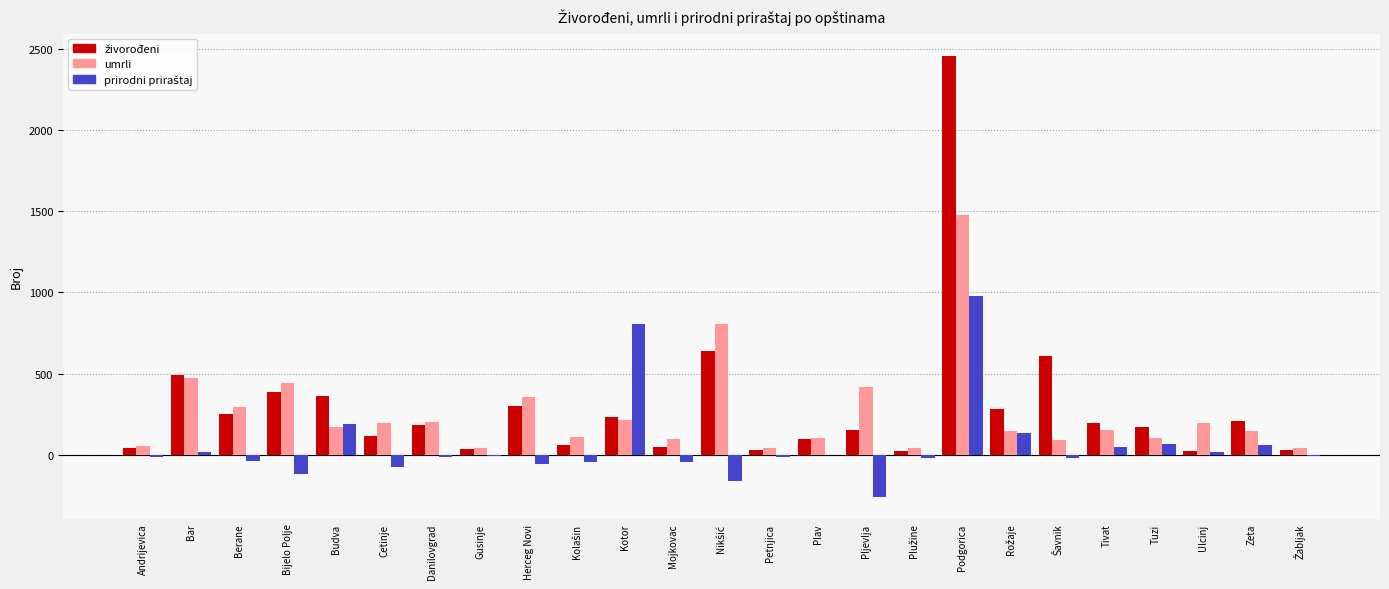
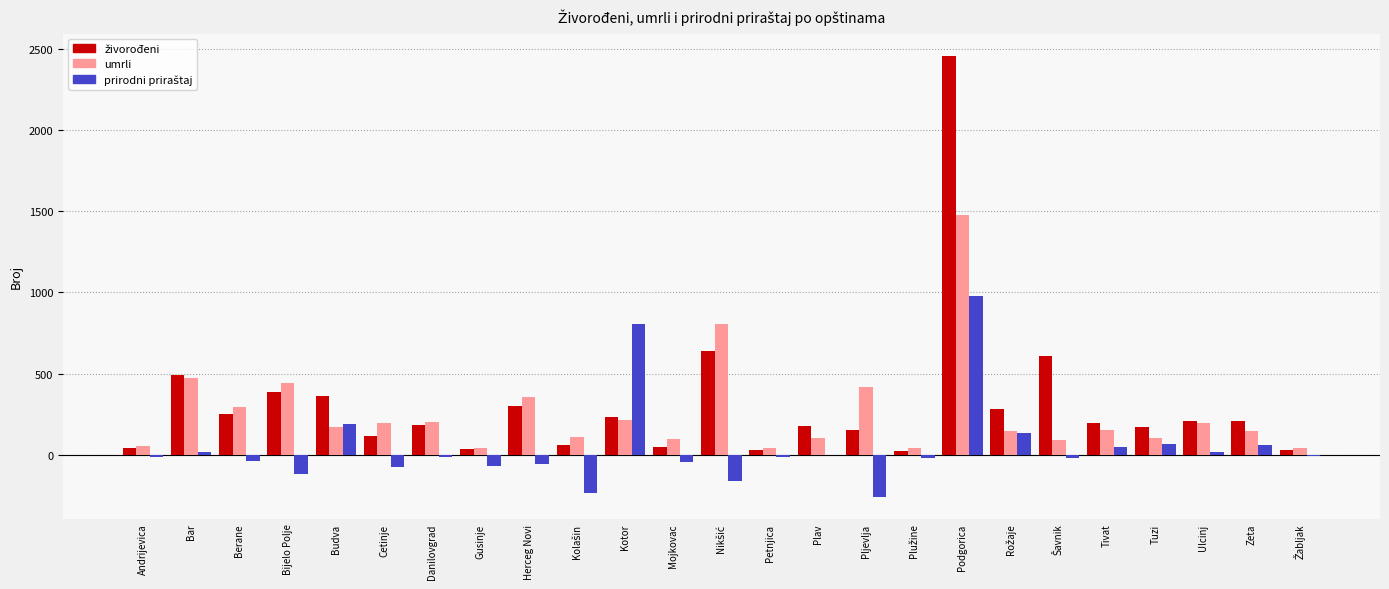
  {
    "živorođeni": {
      "Andrijevica": 40,
      "Bar": 490,
      "Berane": 250,
      "Bijelo Polje": 390,
      "Budva": 360,
      "Cetinje": 120,
      "Danilovgrad": 180,
      "Gusinje": 30,
      "Herceg Novi": 300,
      "Kolašin": 60,
      "Kotor": 230,
      "Mojkovac": 50,
      "Nikšić": 640,
      "Petnjica": 30,
-     "Plav": 100,
+     "Plav": 180,
      "Pljevlja": 160,
      "Plužine": 20,
      "Podgorica": 2460,
      "Rožaje": 280,
      "Šavnik": 610,
      "Tivat": 200,
      "Tuzi": 170,
-     "Ulcinj": 30,
+     "Ulcinj": 210,
      "Zeta": 210,
      "Žabljak": 30
    },
    "umrli": {
      "Andrijevica": 60,
      "Bar": 470,
      "Berane": 290,
      "Bijelo Polje": 440,
      "Budva": 170,
      "Cetinje": 200,
      "Danilovgrad": 200,
      "Gusinje": 40,
      "Herceg Novi": 360,
      "Kolašin": 110,
      "Kotor": 220,
      "Mojkovac": 100,
      "Nikšić": 800,
      "Petnjica": 40,
      "Plav": 100,
      "Pljevlja": 410,
      "Plužine": 40,
      "Podgorica": 1480,
      "Rožaje": 150,
      "Šavnik": 90,
      "Tivat": 150,
      "Tuzi": 100,
      "Ulcinj": 190,
      "Zeta": 150,
      "Žabljak": 40
    },
    "prirodni priraštaj": {
      "Bar": 20,
      "Berane": -40,
      "Bijelo Polje": -120,
      "Budva": 190,
      "Cetinje": -80,
      "Danilovgrad": -20,
-     "Gusinje": -10,
+     "Gusinje": -70,
      "Herceg Novi": -60,
-     "Kolašin": -50,
+     "Kolašin": -240,
      "Kotor": 810,
      "Mojkovac": -50,
      "Nikšić": -160,
      "Pljevlja": -260,
      "Plužine": -20,
      "Podgorica": 980,
      "Rožaje": 140,
      "Šavnik": -20,
      "Tivat": 50,
      "Tuzi": 70,
      "Zeta": 60
    }
  }
